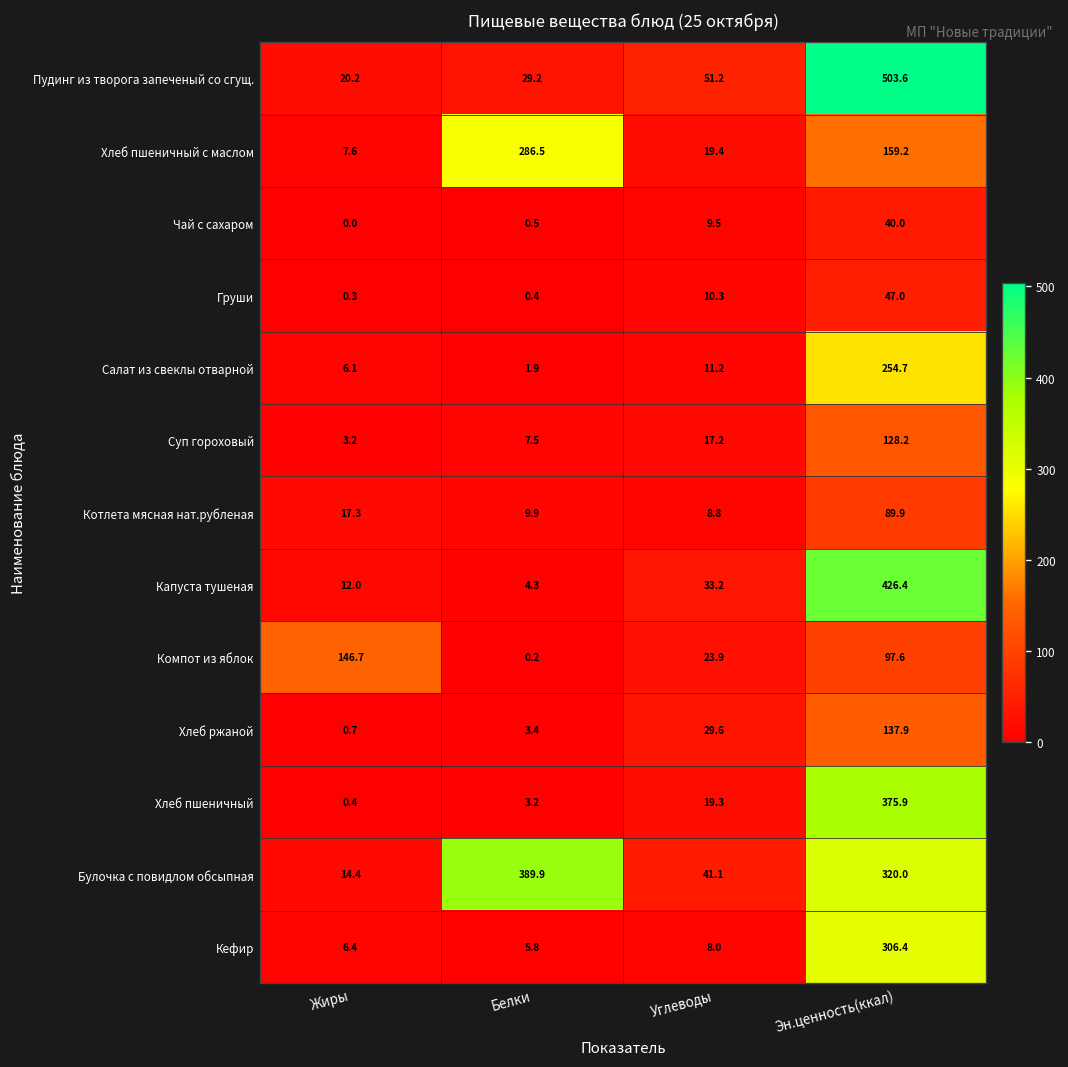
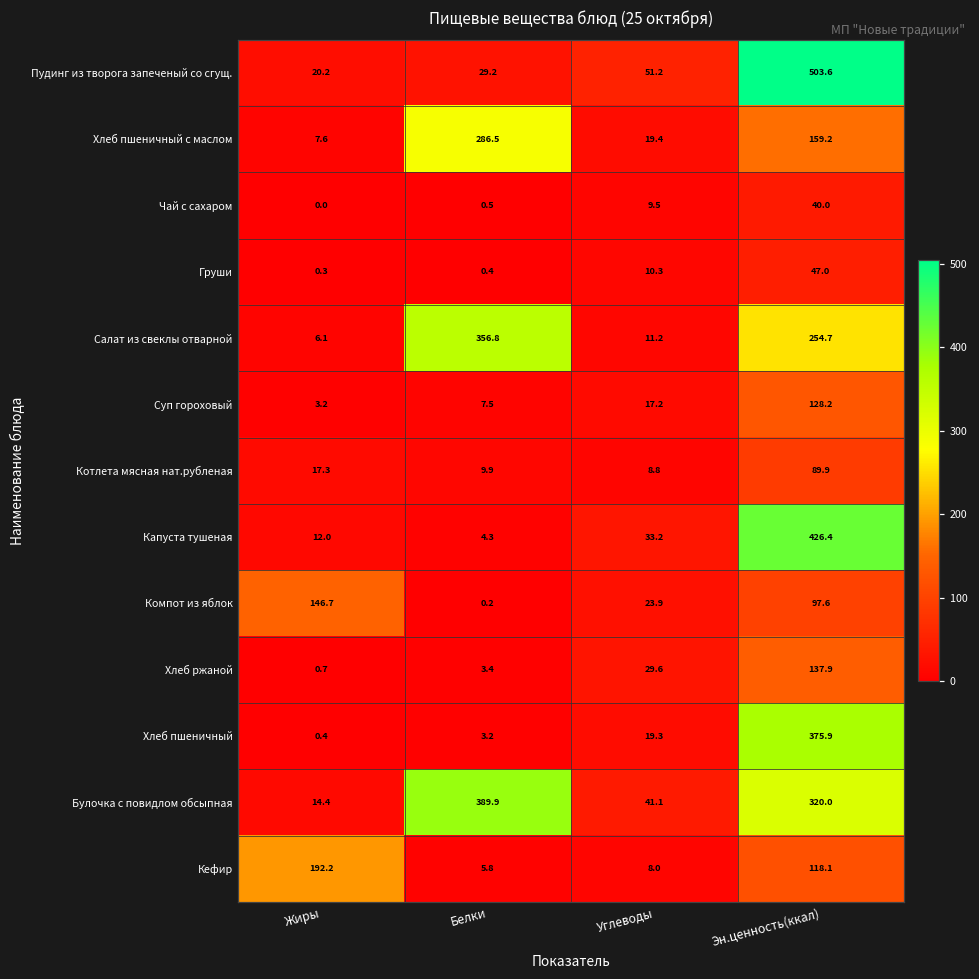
  {
    "Пудинг из творога запеченый со сгущ.": {
      "Жиры": 20.2,
      "Белки": 29.2,
      "Углеводы": 51.2,
      "Эн.ценность(ккал)": 503.6
    },
    "Хлеб пшеничный с маслом": {
      "Жиры": 7.6,
      "Белки": 286.5,
      "Углеводы": 19.4,
      "Эн.ценность(ккал)": 159.2
    },
    "Чай с сахаром": {
      "Жиры": 0.0,
      "Белки": 0.5,
      "Углеводы": 9.5,
      "Эн.ценность(ккал)": 40.0
    },
    "Груши": {
      "Жиры": 0.3,
      "Белки": 0.4,
      "Углеводы": 10.3,
      "Эн.ценность(ккал)": 47.0
    },
    "Салат из свеклы отварной": {
      "Жиры": 6.1,
-     "Белки": 1.9,
+     "Белки": 356.8,
      "Углеводы": 11.2,
      "Эн.ценность(ккал)": 254.7
    },
    "Суп гороховый": {
      "Жиры": 3.2,
      "Белки": 7.5,
      "Углеводы": 17.2,
      "Эн.ценность(ккал)": 128.2
    },
    "Котлета мясная нат.рубленая": {
      "Жиры": 17.3,
      "Белки": 9.9,
      "Углеводы": 8.8,
      "Эн.ценность(ккал)": 89.9
    },
    "Капуста тушеная": {
      "Жиры": 12.0,
      "Белки": 4.3,
      "Углеводы": 33.2,
      "Эн.ценность(ккал)": 426.4
    },
    "Компот из яблок": {
      "Жиры": 146.7,
      "Белки": 0.2,
      "Углеводы": 23.9,
      "Эн.ценность(ккал)": 97.6
    },
    "Хлеб ржаной": {
      "Жиры": 0.7,
      "Белки": 3.4,
      "Углеводы": 29.6,
      "Эн.ценность(ккал)": 137.9
    },
    "Хлеб пшеничный": {
      "Жиры": 0.4,
      "Белки": 3.2,
      "Углеводы": 19.3,
      "Эн.ценность(ккал)": 375.9
    },
    "Булочка с повидлом обсыпная": {
      "Жиры": 14.4,
      "Белки": 389.9,
      "Углеводы": 41.1,
      "Эн.ценность(ккал)": 320.0
    },
    "Кефир": {
-     "Жиры": 6.4,
+     "Жиры": 192.2,
      "Белки": 5.8,
      "Углеводы": 8.0,
-     "Эн.ценность(ккал)": 306.4
+     "Эн.ценность(ккал)": 118.1
    }
  }
